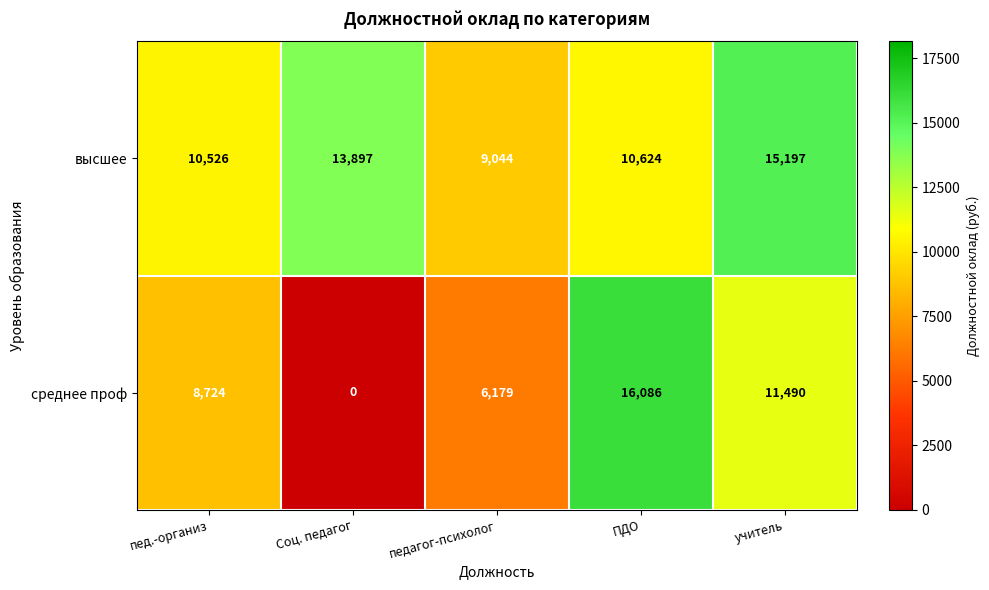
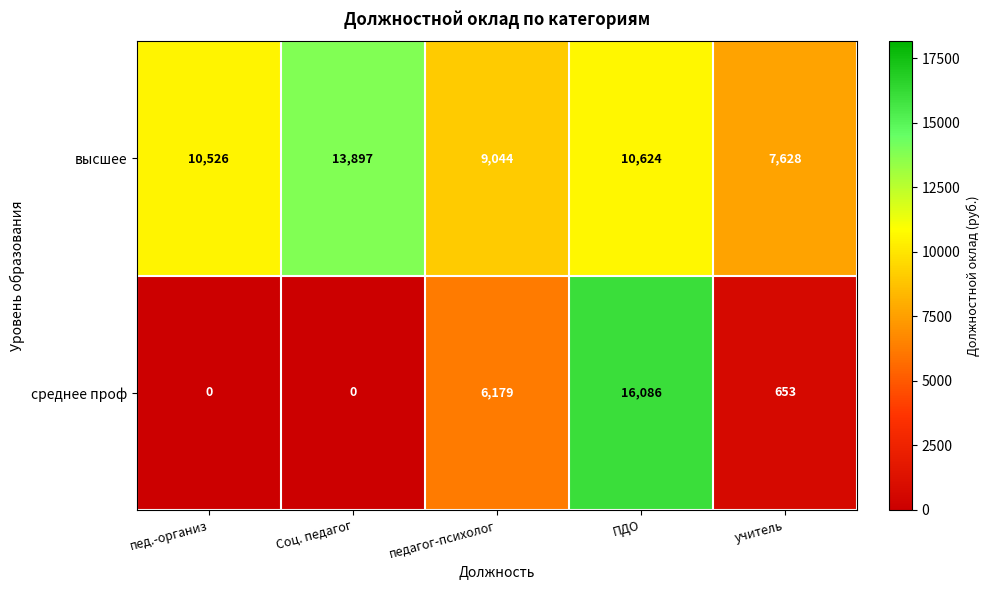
  {
    "высшее": {
      "пед.-организ": "10,526",
      "Соц. педагог": "13,897",
      "педагог-психолог": "9,044",
      "ПДО": "10,624",
-     "учитель": "15,197"
+     "учитель": "7,628"
    },
    "среднее проф": {
-     "пед.-организ": "8,724",
+     "пед.-организ": "0",
      "Соц. педагог": "0",
      "педагог-психолог": "6,179",
      "ПДО": "16,086",
-     "учитель": "11,490"
+     "учитель": "653"
    }
  }
